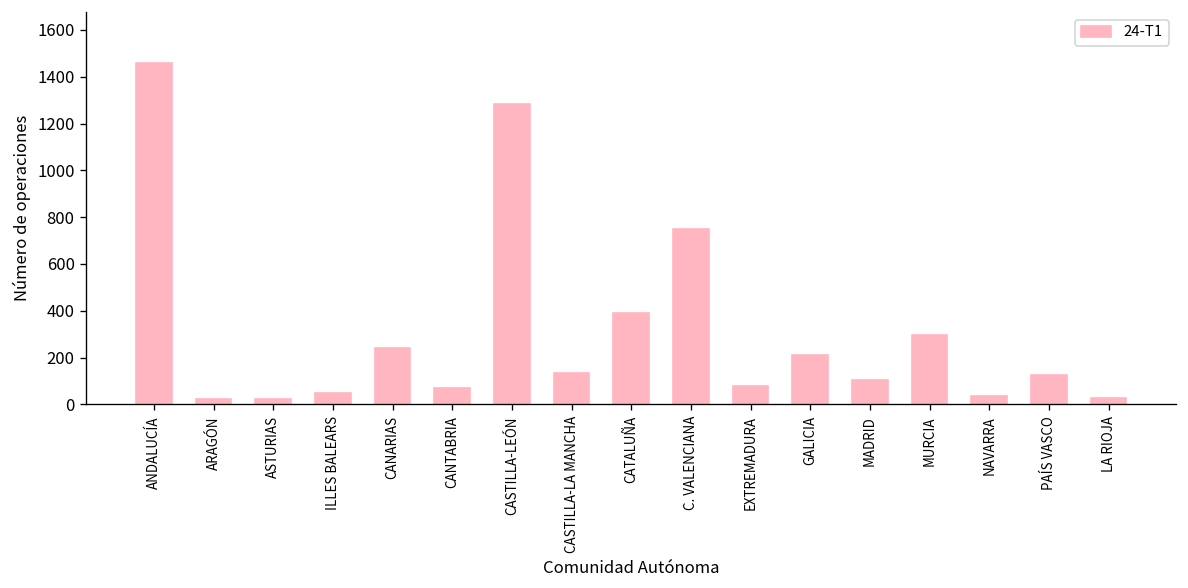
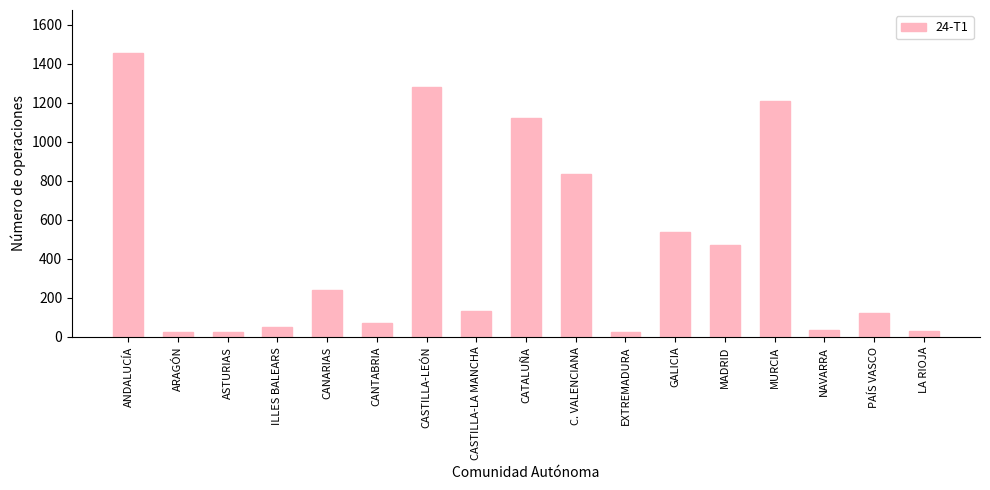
  {
    "ANDALUCÍA": 1460,
    "ARAGÓN": 20,
    "ASTURIAS": 30,
    "ILLES BALEARS": 50,
    "CANARIAS": 240,
    "CANTABRIA": 70,
    "CASTILLA-LEÓN": 1280,
    "CASTILLA-LA MANCHA": 140,
-   "CATALUÑA": 390,
-   "C. VALENCIANA": 750,
-   "EXTREMADURA": 80,
-   "GALICIA": 210,
-   "MADRID": 100,
-   "MURCIA": 300,
+   "CATALUÑA": 1130,
+   "C. VALENCIANA": 840,
+   "EXTREMADURA": 30,
+   "GALICIA": 540,
+   "MADRID": 470,
+   "MURCIA": 1210,
    "NAVARRA": 40,
    "PAÍS VASCO": 120,
    "LA RIOJA": 30
  }
